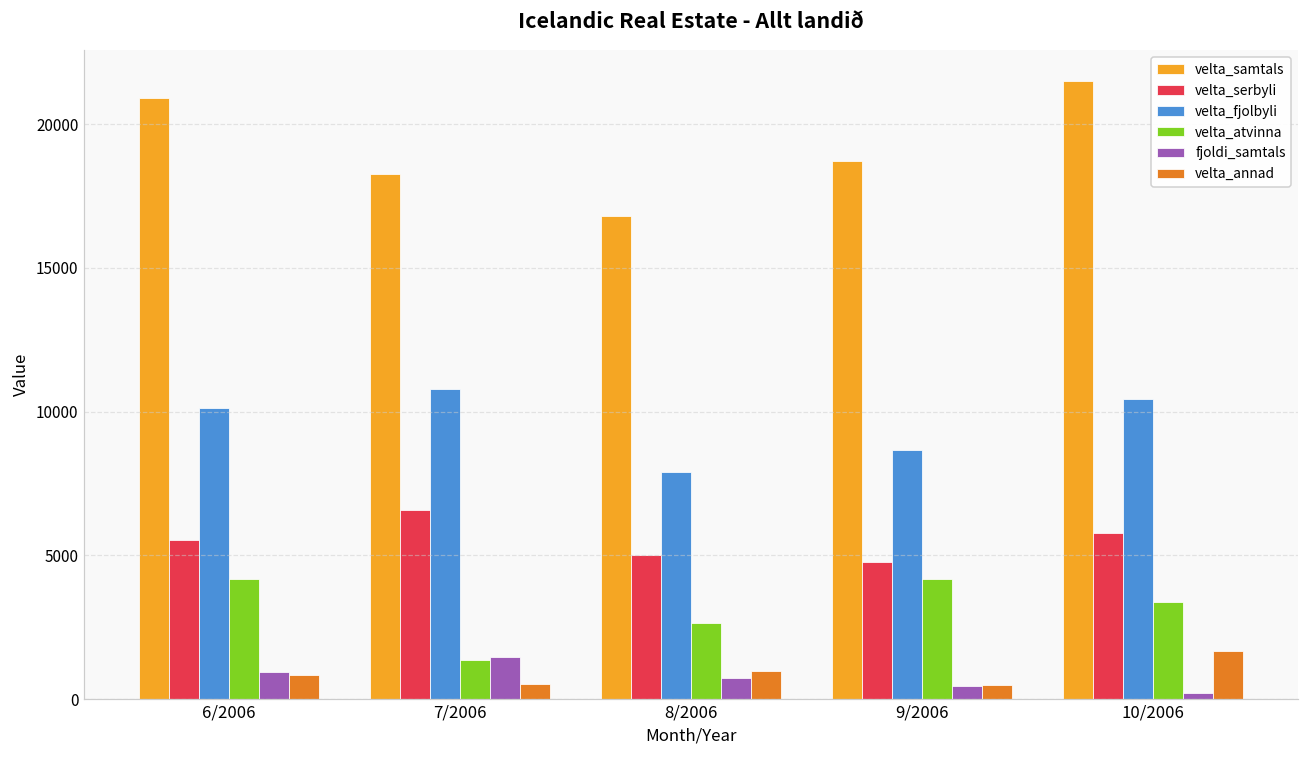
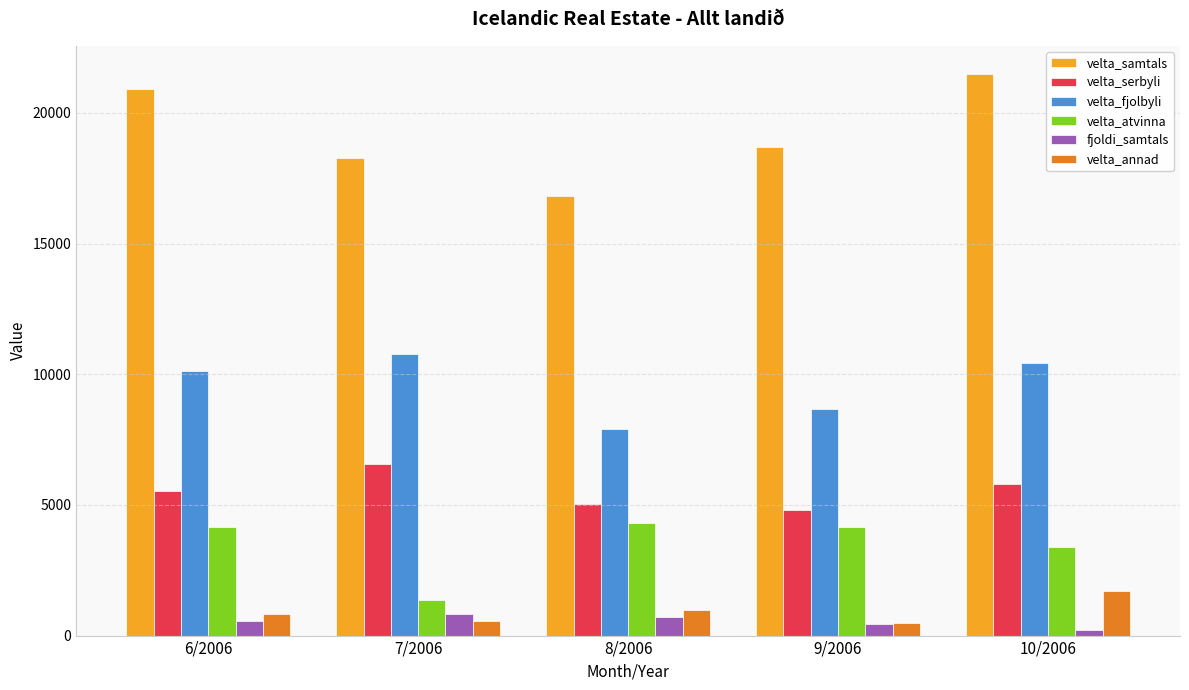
  {
    "velta_serbyli": {
      "6/2006": 5500,
      "7/2006": 6600,
      "8/2006": 5000,
      "9/2006": 4800,
      "10/2006": 5800
    },
    "velta_fjolbyli": {
      "6/2006": 10100,
      "7/2006": 10800,
      "8/2006": 7900,
      "9/2006": 8700,
      "10/2006": 10400
    },
    "velta_atvinna": {
      "6/2006": 4200,
      "7/2006": 1400,
-     "8/2006": 2700,
+     "8/2006": 4300,
      "9/2006": 4200,
      "10/2006": 3400
    },
    "fjoldi_samtals": {
-     "6/2006": 1000,
-     "7/2006": 1500,
+     "6/2006": 500,
+     "7/2006": 800,
      "8/2006": 700,
      "9/2006": 400,
      "10/2006": 200
    }
  }
